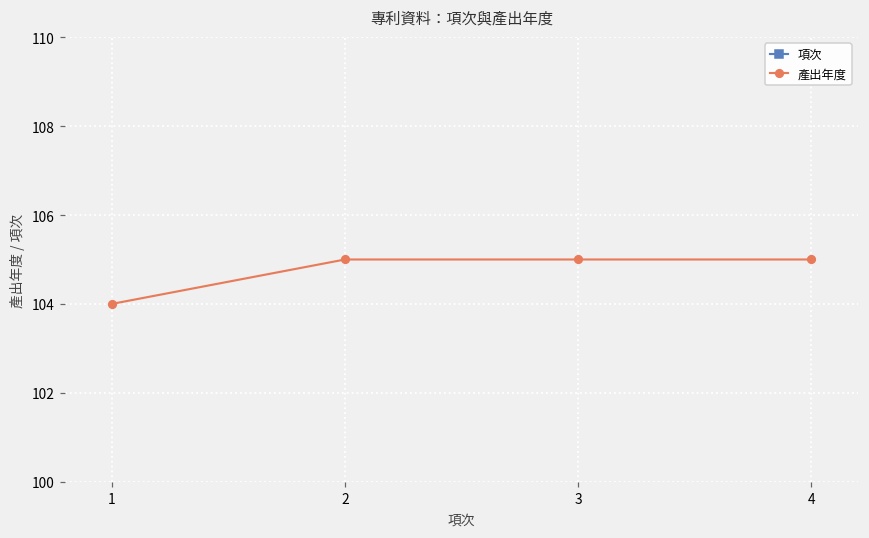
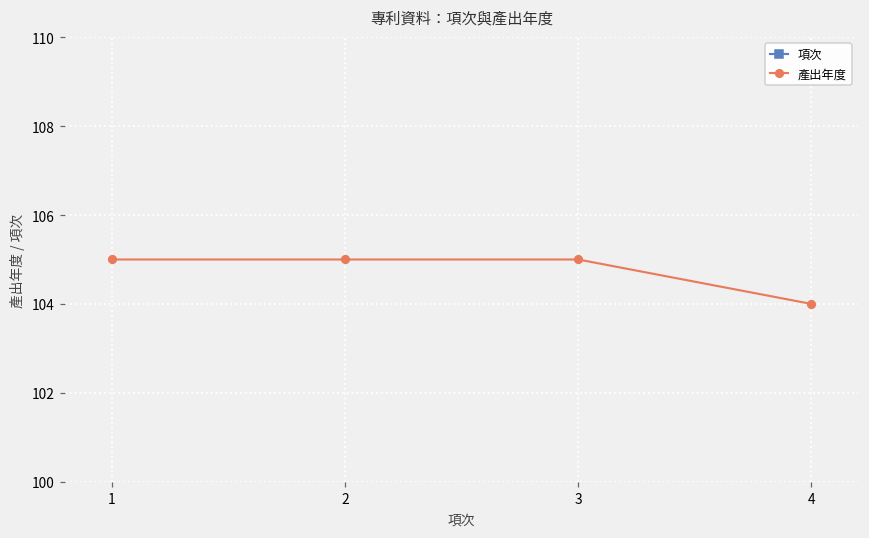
  {
    "產出年度": {
-     "1": 104,
+     "1": 105,
      "2": 105,
      "3": 105,
-     "4": 105
+     "4": 104
    }
  }
